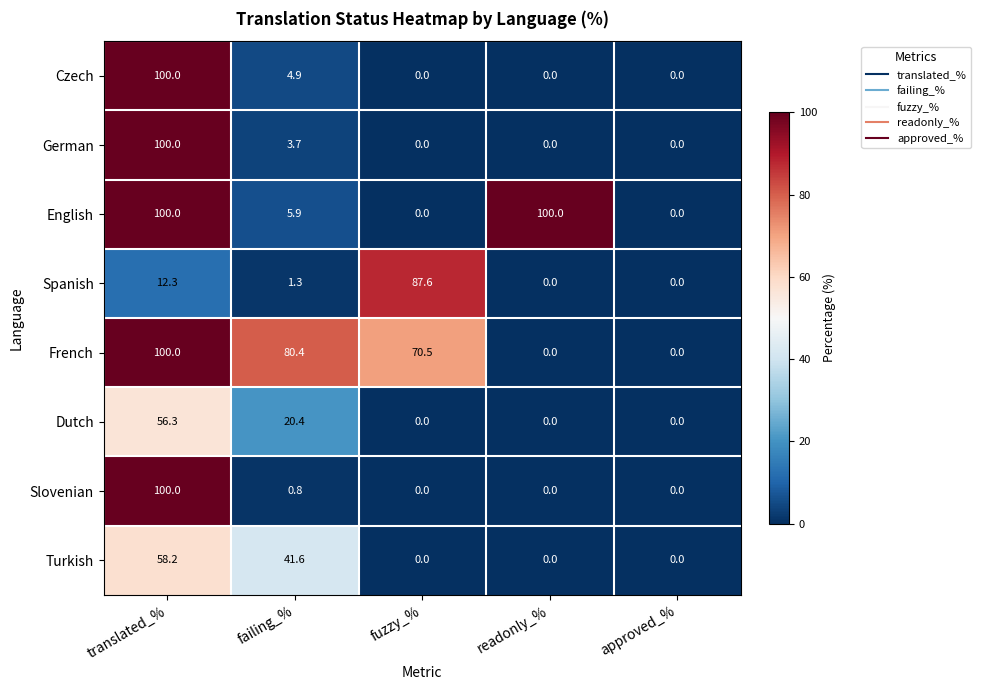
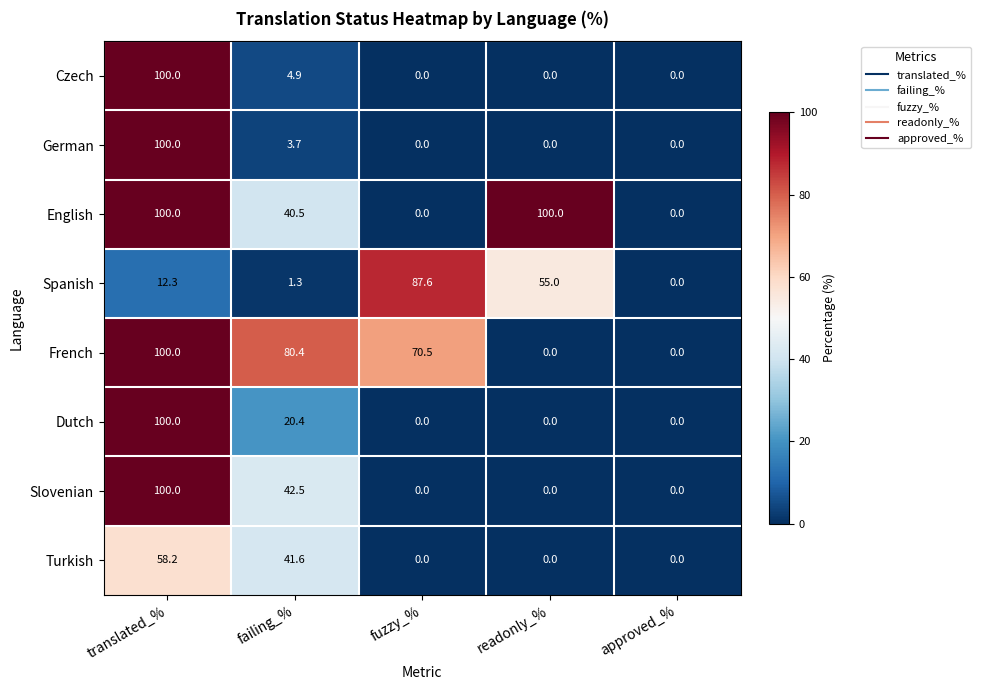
  {
    "Czech": {
      "translated_%": 100.0,
      "failing_%": 4.9,
      "fuzzy_%": 0.0,
      "readonly_%": 0.0,
      "approved_%": 0.0
    },
    "German": {
      "translated_%": 100.0,
      "failing_%": 3.7,
      "fuzzy_%": 0.0,
      "readonly_%": 0.0,
      "approved_%": 0.0
    },
    "English": {
      "translated_%": 100.0,
-     "failing_%": 5.9,
+     "failing_%": 40.5,
      "fuzzy_%": 0.0,
      "readonly_%": 100.0,
      "approved_%": 0.0
    },
    "Spanish": {
      "translated_%": 12.3,
      "failing_%": 1.3,
      "fuzzy_%": 87.6,
-     "readonly_%": 0.0,
+     "readonly_%": 55.0,
      "approved_%": 0.0
    },
    "French": {
      "translated_%": 100.0,
      "failing_%": 80.4,
      "fuzzy_%": 70.5,
      "readonly_%": 0.0,
      "approved_%": 0.0
    },
    "Dutch": {
-     "translated_%": 56.3,
+     "translated_%": 100.0,
      "failing_%": 20.4,
      "fuzzy_%": 0.0,
      "readonly_%": 0.0,
      "approved_%": 0.0
    },
    "Slovenian": {
      "translated_%": 100.0,
-     "failing_%": 0.8,
+     "failing_%": 42.5,
      "fuzzy_%": 0.0,
      "readonly_%": 0.0,
      "approved_%": 0.0
    },
    "Turkish": {
      "translated_%": 58.2,
      "failing_%": 41.6,
      "fuzzy_%": 0.0,
      "readonly_%": 0.0,
      "approved_%": 0.0
    }
  }
